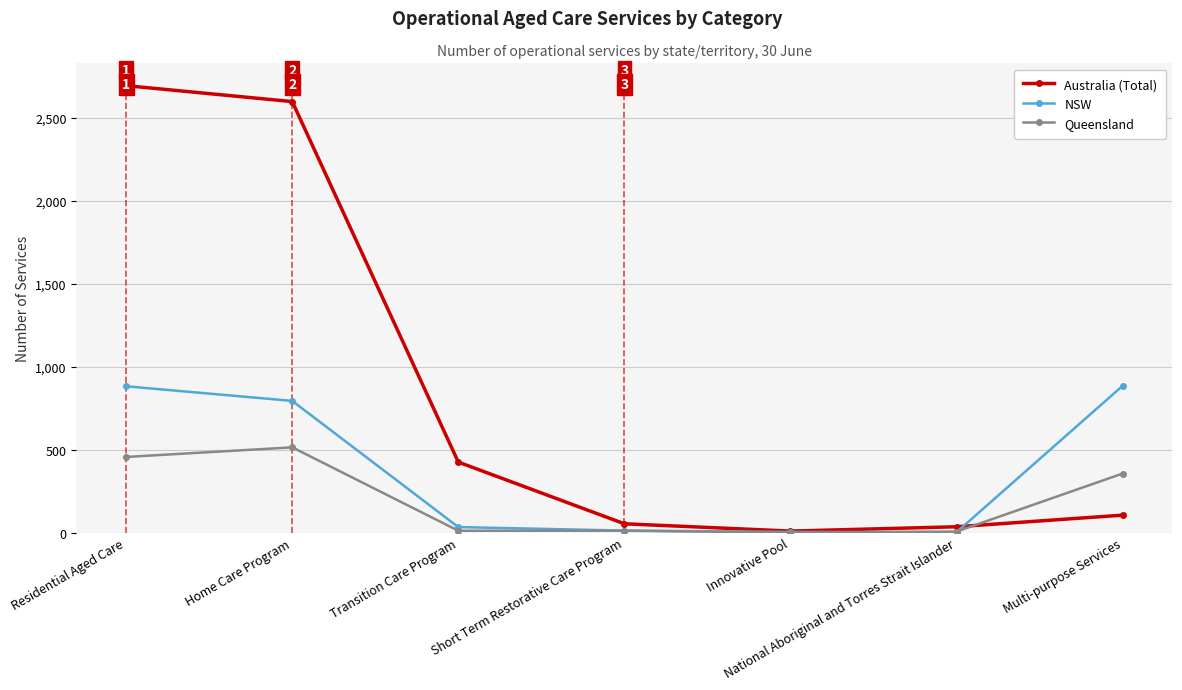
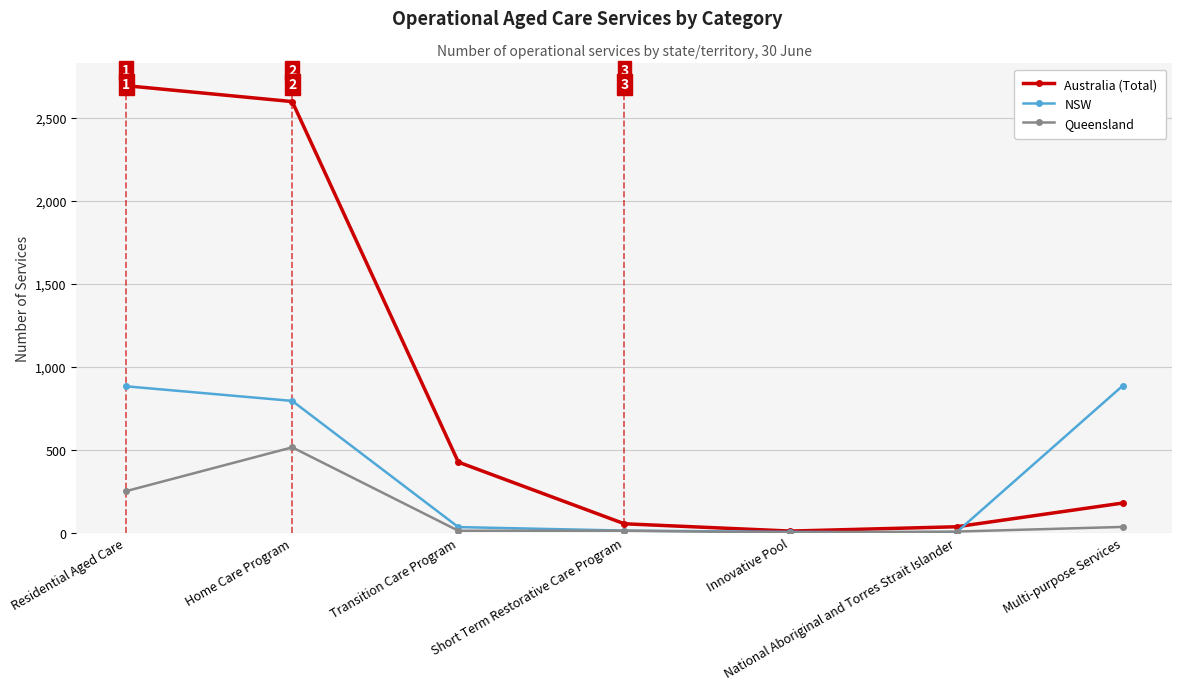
  {
    "Australia (Total)": {
      "Transition Care Program": 430,
      "Short Term Restorative Care Program": 50,
      "National Aboriginal and Torres Strait Islander": 40,
-     "Multi-purpose Services": 110
+     "Multi-purpose Services": 180
    },
    "NSW": {
      "Residential Aged Care": 880,
      "Home Care Program": 790,
      "Transition Care Program": 30,
      "Multi-purpose Services": 890
    },
    "Queensland": {
-     "Residential Aged Care": 460,
+     "Residential Aged Care": 250,
      "Home Care Program": 510,
      "Transition Care Program": 10,
-     "Multi-purpose Services": 360
+     "Multi-purpose Services": 30
    }
  }
